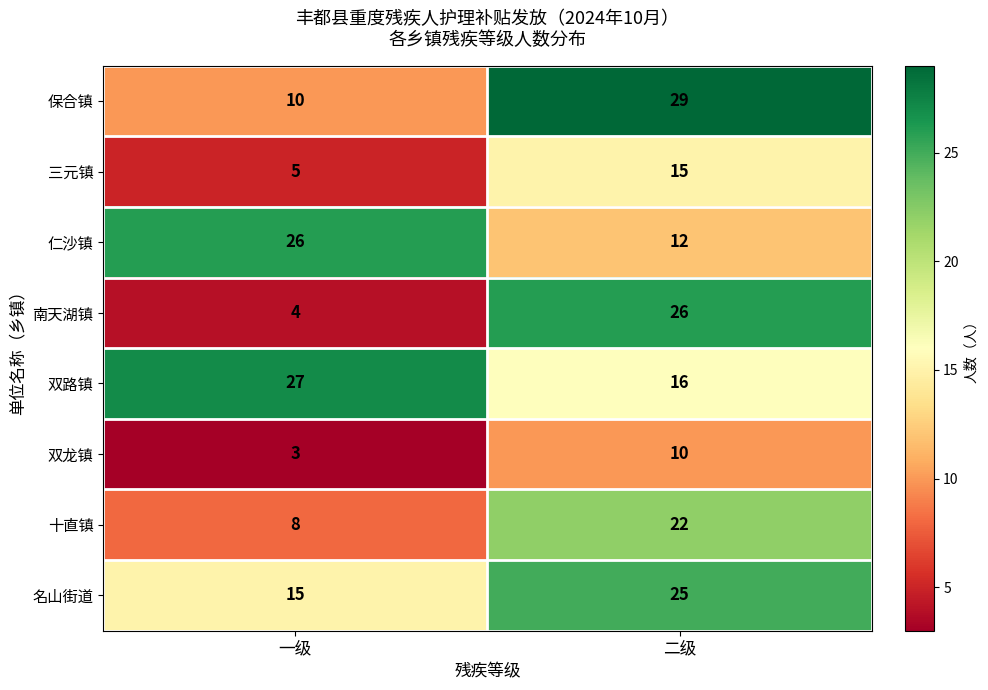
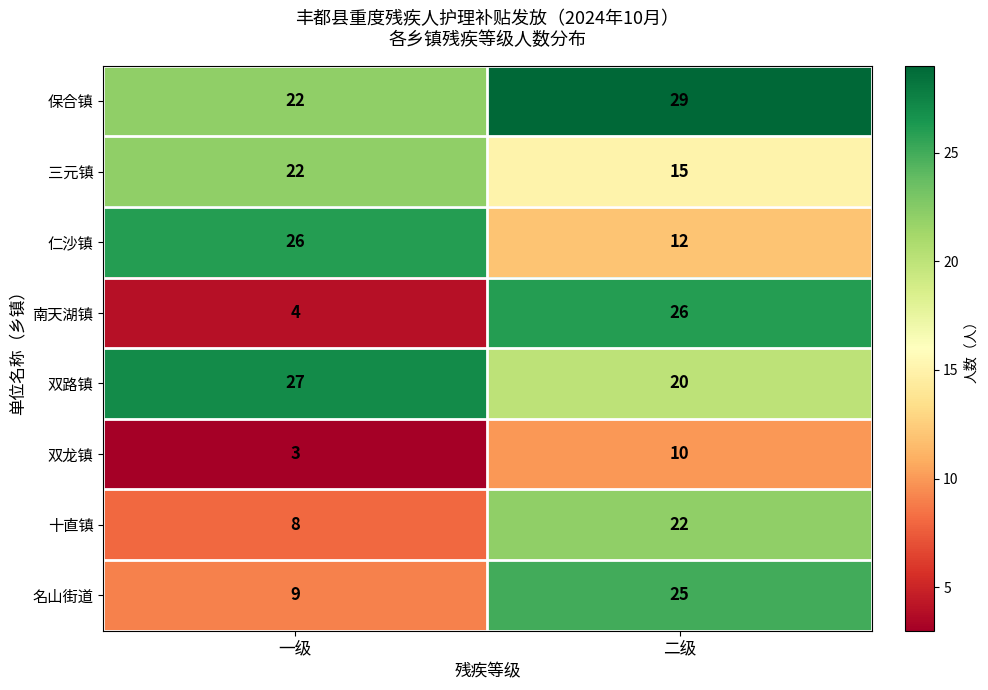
  {
    "保合镇": {
-     "一级": 10,
+     "一级": 22,
      "二级": 29
    },
    "三元镇": {
-     "一级": 5,
+     "一级": 22,
      "二级": 15
    },
    "仁沙镇": {
      "一级": 26,
      "二级": 12
    },
    "南天湖镇": {
      "一级": 4,
      "二级": 26
    },
    "双路镇": {
      "一级": 27,
-     "二级": 16
+     "二级": 20
    },
    "双龙镇": {
      "一级": 3,
      "二级": 10
    },
    "十直镇": {
      "一级": 8,
      "二级": 22
    },
    "名山街道": {
-     "一级": 15,
+     "一级": 9,
      "二级": 25
    }
  }
